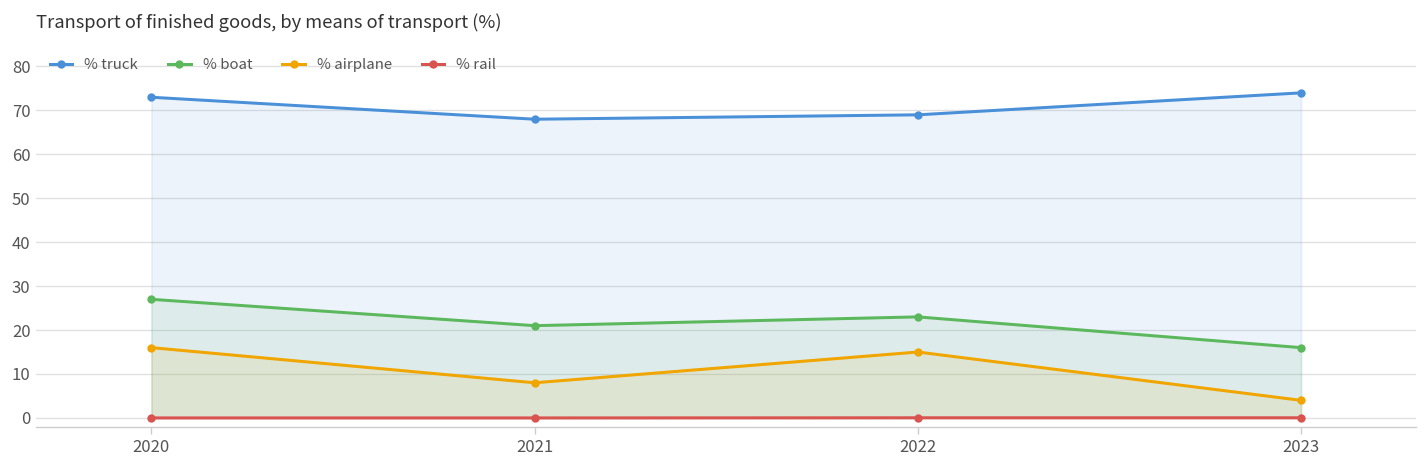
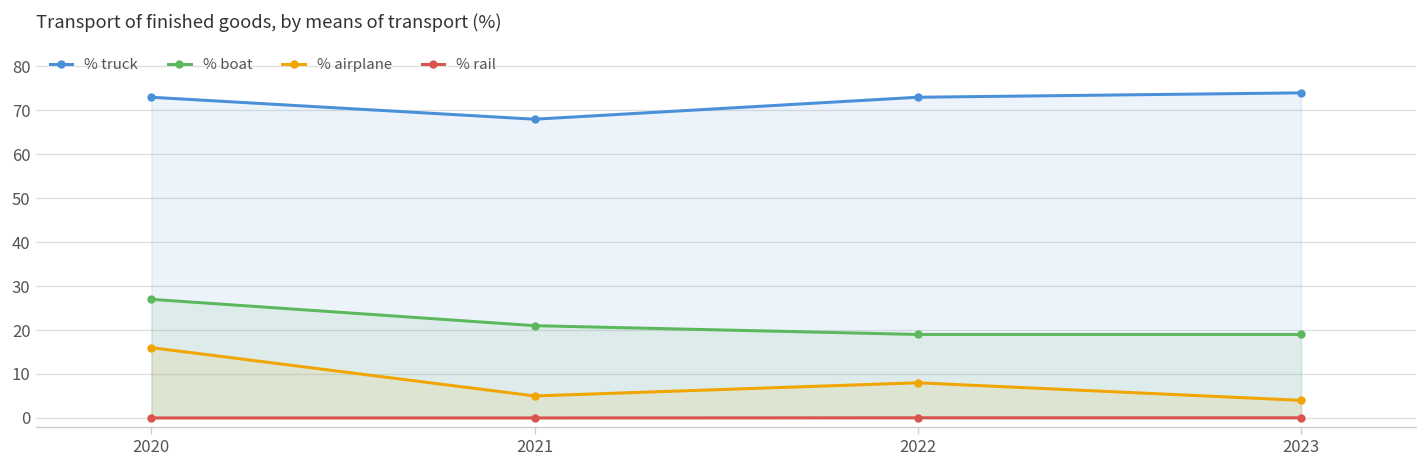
  {
    "% truck": {
      "2020": 73,
      "2021": 68,
-     "2022": 69,
+     "2022": 73,
      "2023": 74
    },
    "% boat": {
      "2020": 27,
      "2021": 21,
-     "2022": 23,
-     "2023": 16
+     "2022": 19,
+     "2023": 19
    },
    "% airplane": {
      "2020": 16,
-     "2021": 8,
-     "2022": 15,
+     "2021": 5,
+     "2022": 8,
      "2023": 4
    },
    "% rail": {
      "2020": 0,
      "2021": 0,
      "2022": 0,
      "2023": 0
    }
  }
